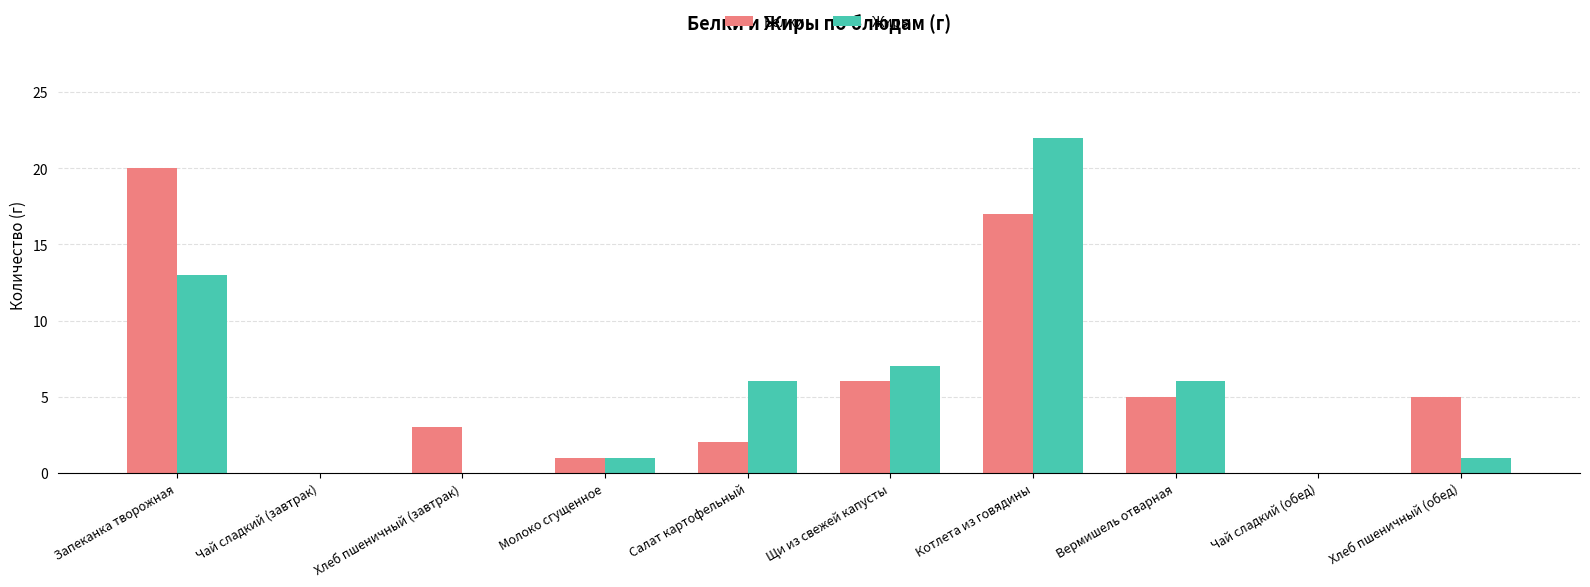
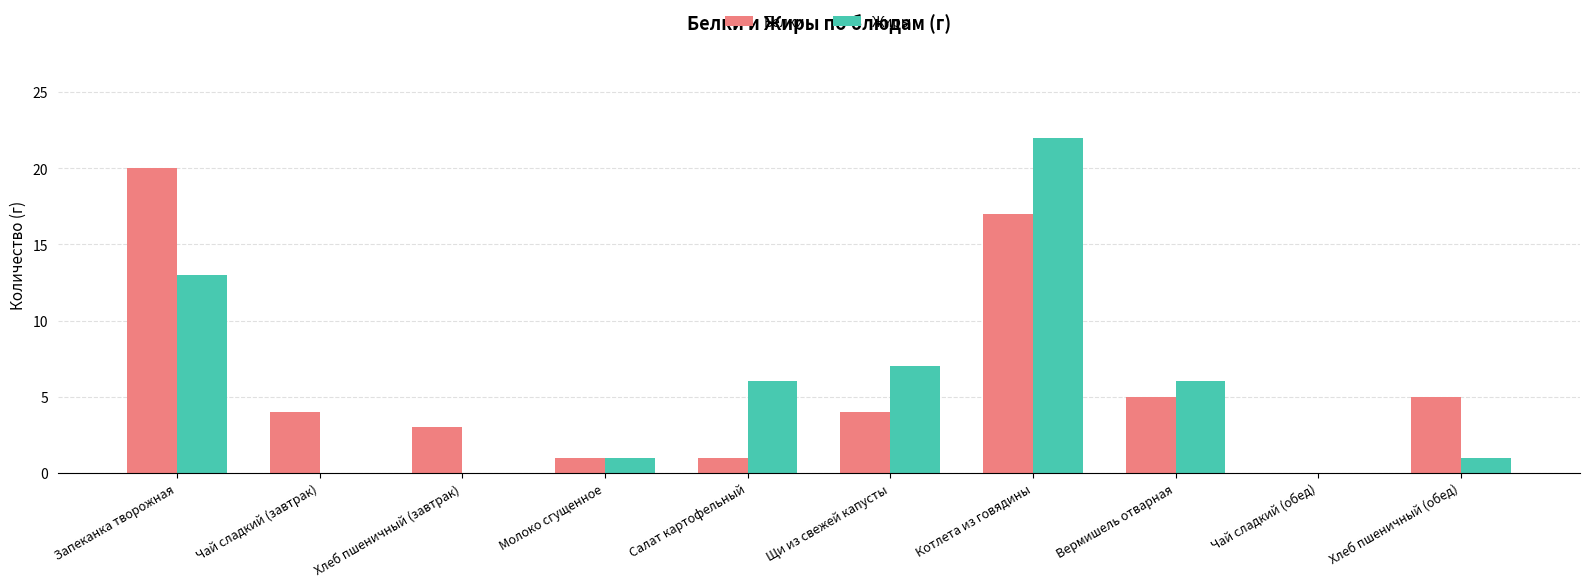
  {
    "Белки": {
      "Запеканка творожная": 20,
-     "Чай сладкий (завтрак)": 0,
+     "Чай сладкий (завтрак)": 4,
      "Хлеб пшеничный (завтрак)": 3,
      "Молоко сгущенное": 1,
-     "Салат картофельный": 2,
-     "Щи из свежей капусты": 6,
+     "Салат картофельный": 1,
+     "Щи из свежей капусты": 4,
      "Котлета из говядины": 17,
      "Вермишель отварная": 5,
      "Чай сладкий (обед)": 0,
      "Хлеб пшеничный (обед)": 5
    },
    "Жиры": {
      "Запеканка творожная": 13,
      "Чай сладкий (завтрак)": 0,
      "Хлеб пшеничный (завтрак)": 0,
      "Молоко сгущенное": 1,
      "Салат картофельный": 6,
      "Щи из свежей капусты": 7,
      "Котлета из говядины": 22,
      "Вермишель отварная": 6,
      "Чай сладкий (обед)": 0,
      "Хлеб пшеничный (обед)": 1
    }
  }
